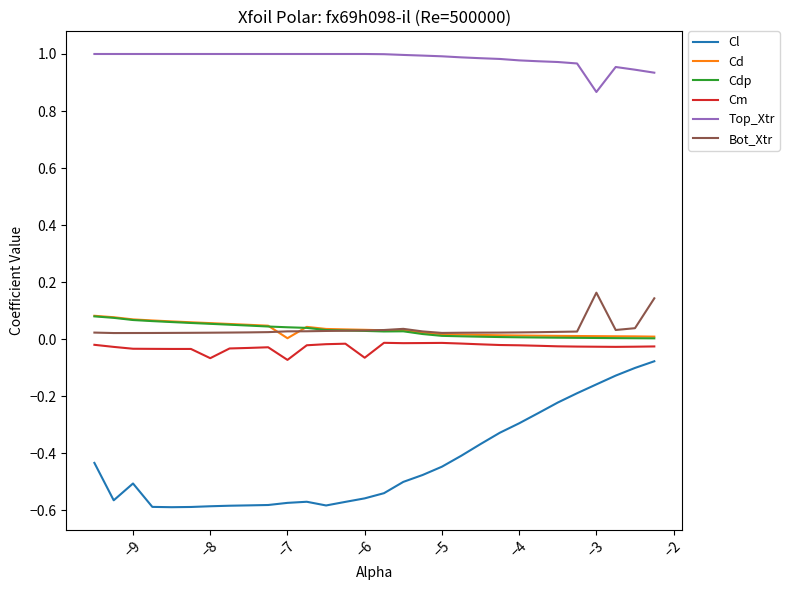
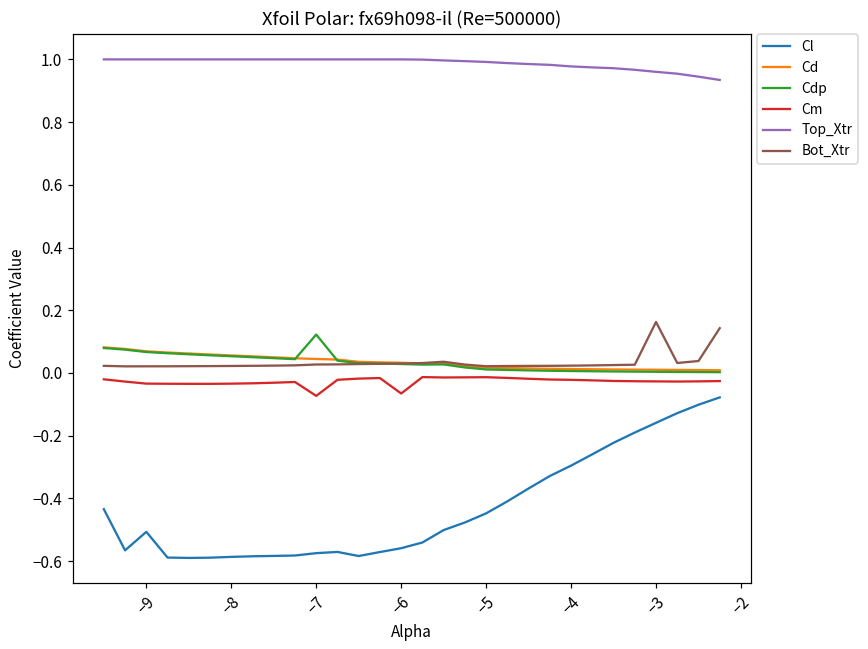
  {
    "Cl": {
      "−9": -0.51,
      "−8": -0.59,
      "−7": -0.57,
      "−6": -0.56,
      "−5": -0.45,
      "−4": -0.30,
      "−3": -0.16
    },
    "Cd": {
-     "−7": 0.00
+     "−7": 0.04
    },
    "Cdp": {
-     "−7": 0.04
+     "−7": 0.12
    },
    "Cm": {
      "−9": -0.03,
-     "−8": -0.07,
+     "−8": -0.03,
      "−7": -0.07,
      "−6": -0.07,
      "−5": -0.01,
      "−4": -0.02,
      "−3": -0.03
    },
    "Top_Xtr": {
      "−9": 1.00,
      "−8": 1.00,
      "−7": 1.00,
      "−6": 1.00,
      "−5": 0.99,
      "−4": 0.98,
-     "−3": 0.87
+     "−3": 0.96
    },
    "Bot_Xtr": {
      "−9": 0.02,
      "−8": 0.02,
      "−7": 0.03,
      "−4": 0.02,
      "−3": 0.16
    }
  }
